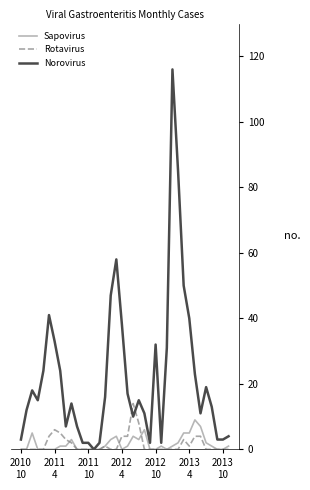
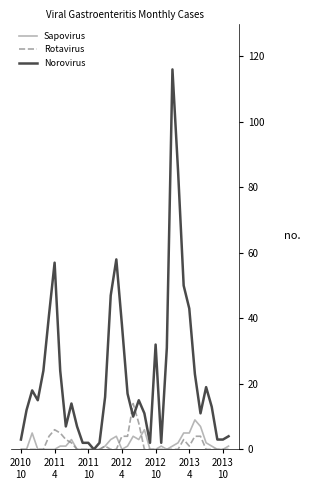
  {
    "Norovirus": {
      "2010 10": 3,
-     "2011 4": 33,
+     "2011 4": 57,
      "2011 10": 2,
      "2012 4": 38,
      "2012 10": 32,
-     "2013 4": 40,
+     "2013 4": 43,
      "2013 10": 3
    }
  }
